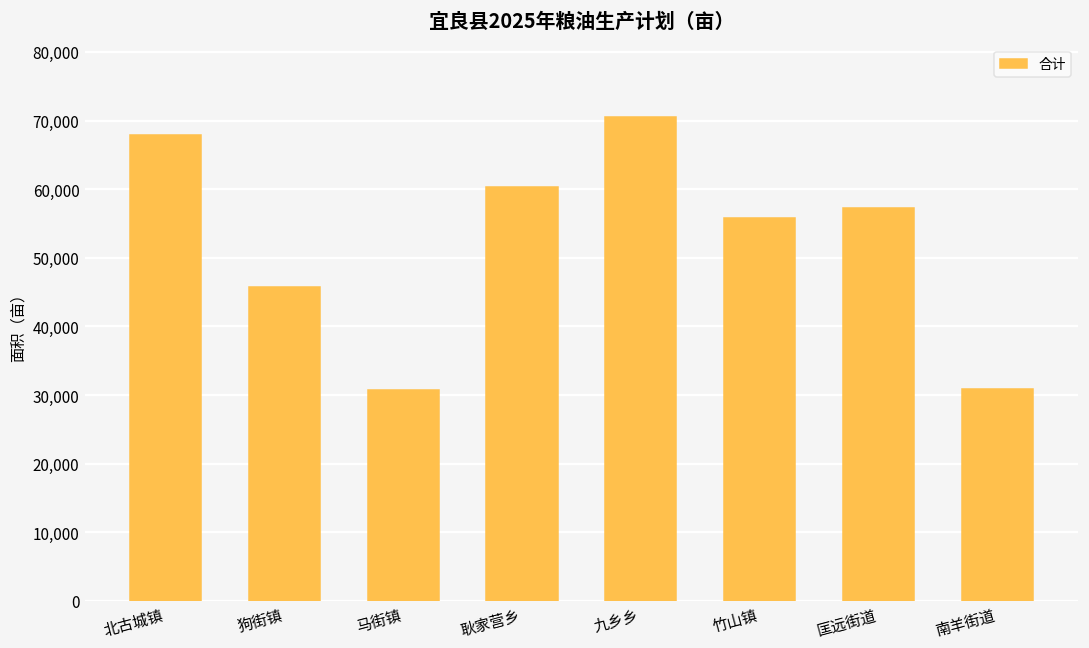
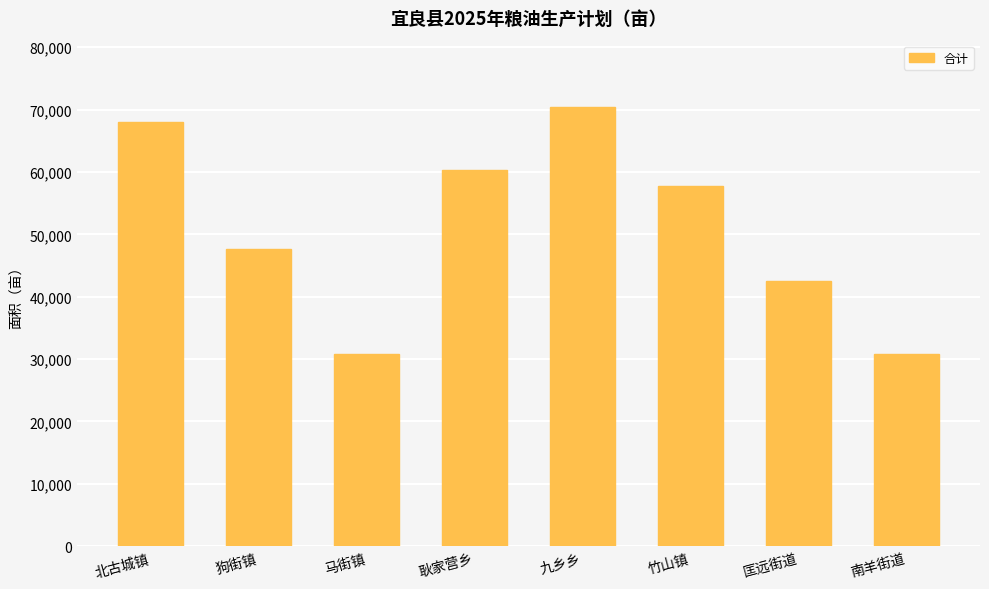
  {
    "北古城镇": "68,000",
-   "狗街镇": "46,000",
+   "狗街镇": "48,000",
    "马街镇": "31,000",
    "耿家营乡": "60,000",
    "九乡乡": "70,000",
-   "竹山镇": "56,000",
-   "匡远街道": "57,000",
+   "竹山镇": "58,000",
+   "匡远街道": "43,000",
    "南羊街道": "31,000"
  }
